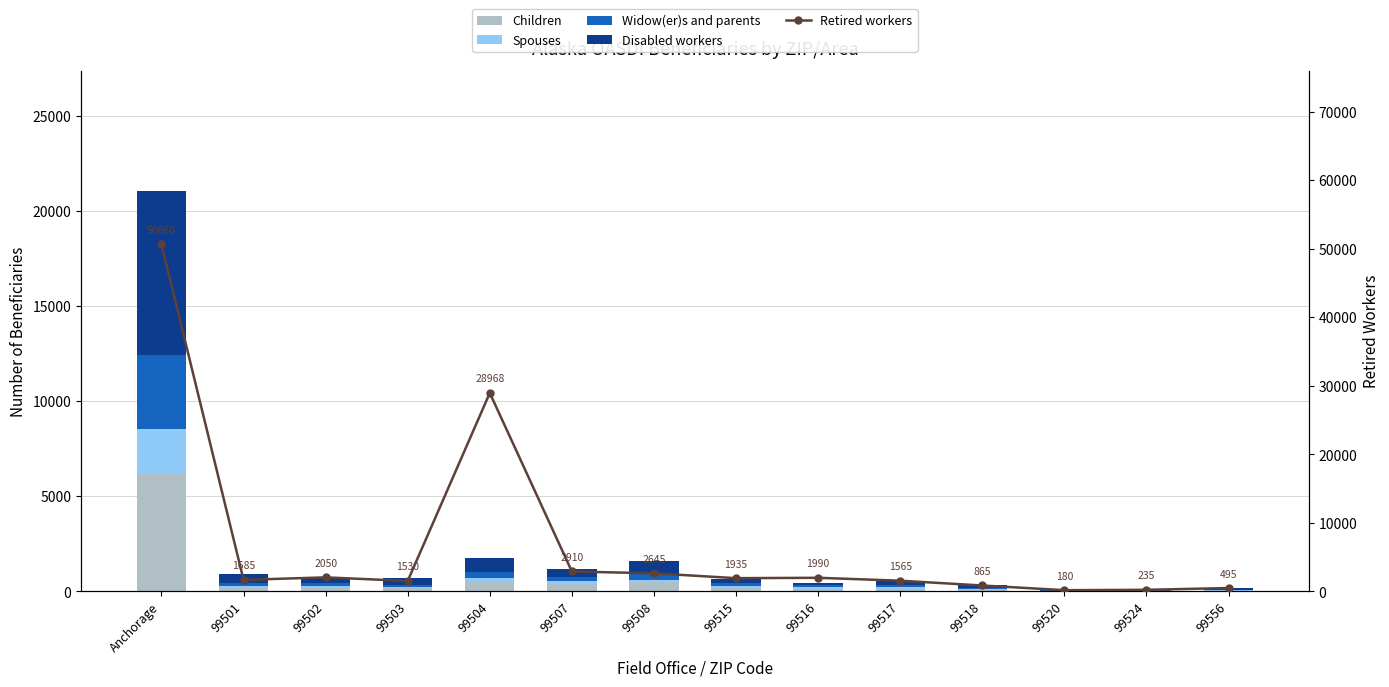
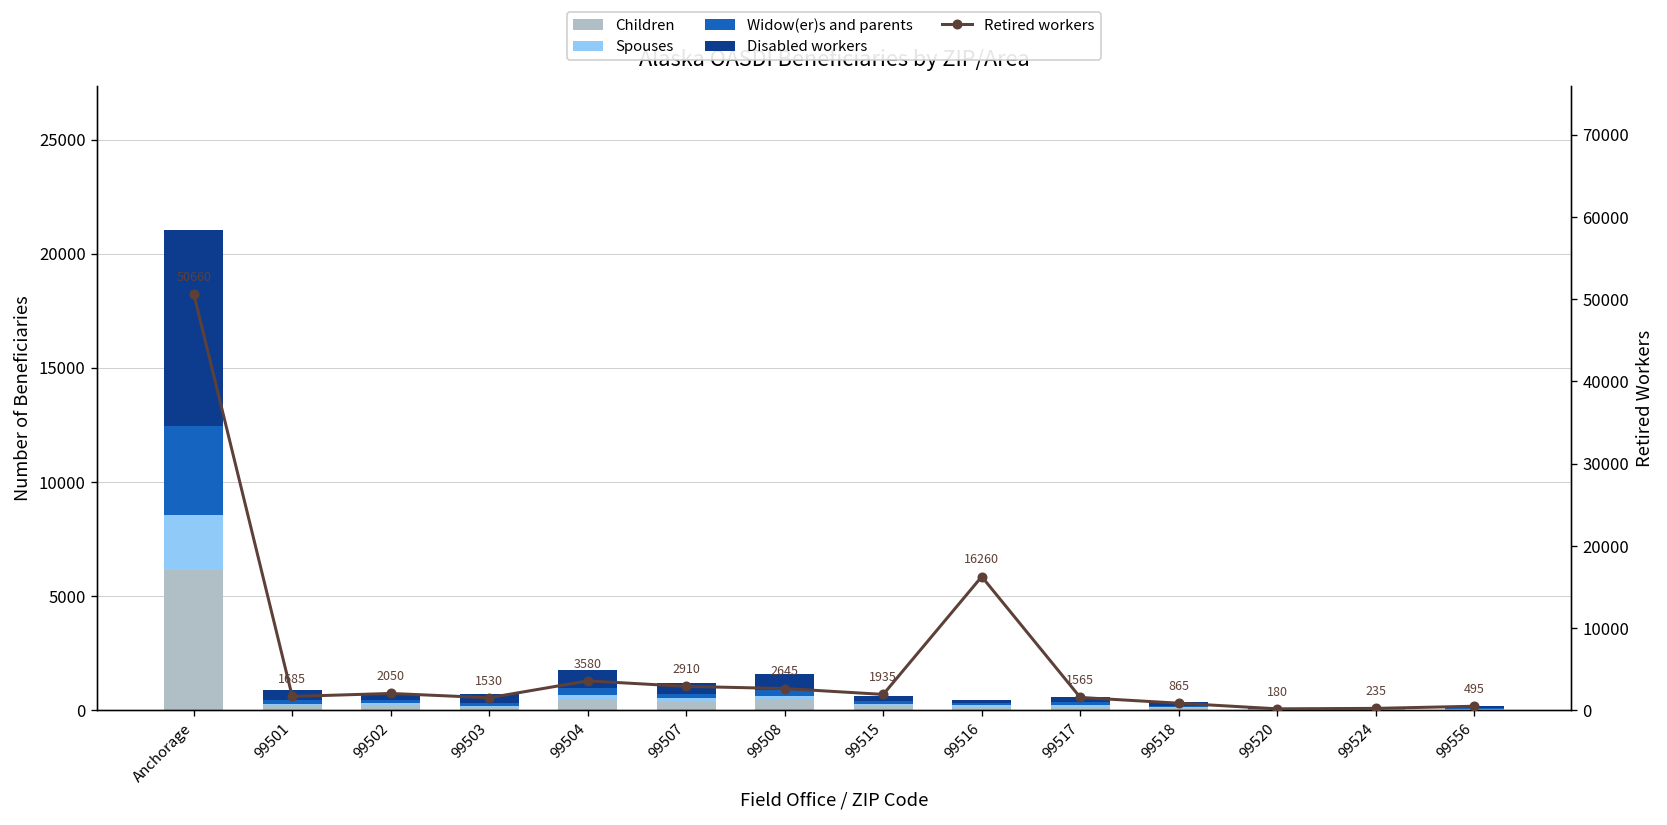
  {
    "Retired workers": {
      "Anchorage": 50660,
      "99501": 1685,
      "99502": 2050,
      "99503": 1530,
-     "99504": 28968,
+     "99504": 3580,
      "99507": 2910,
      "99508": 2645,
      "99515": 1935,
-     "99516": 1990,
+     "99516": 16260,
      "99517": 1565,
      "99518": 865,
      "99520": 180,
      "99524": 235,
      "99556": 495
    }
  }
